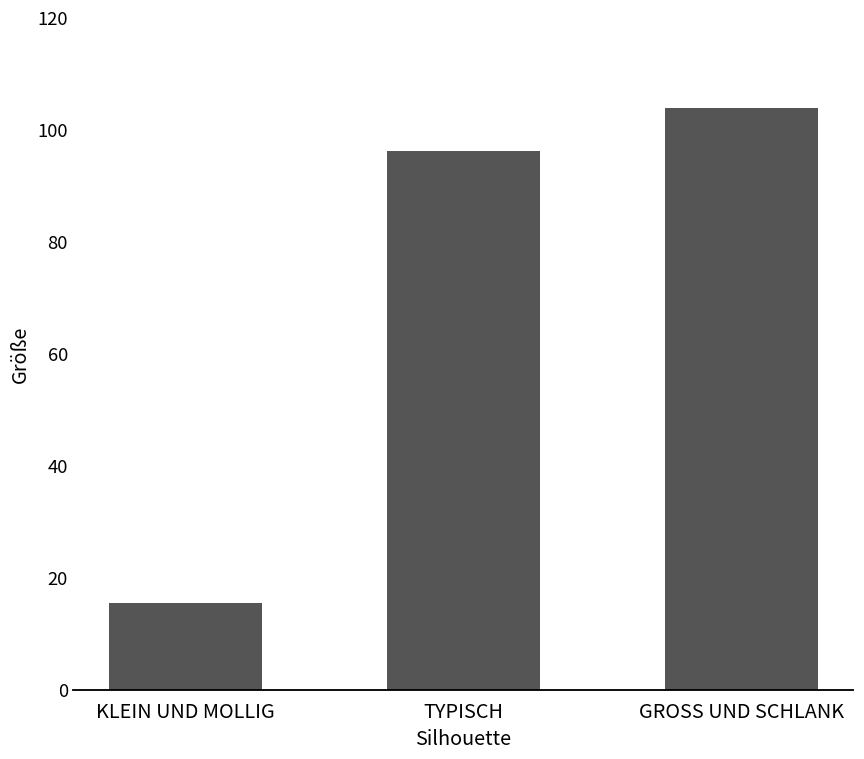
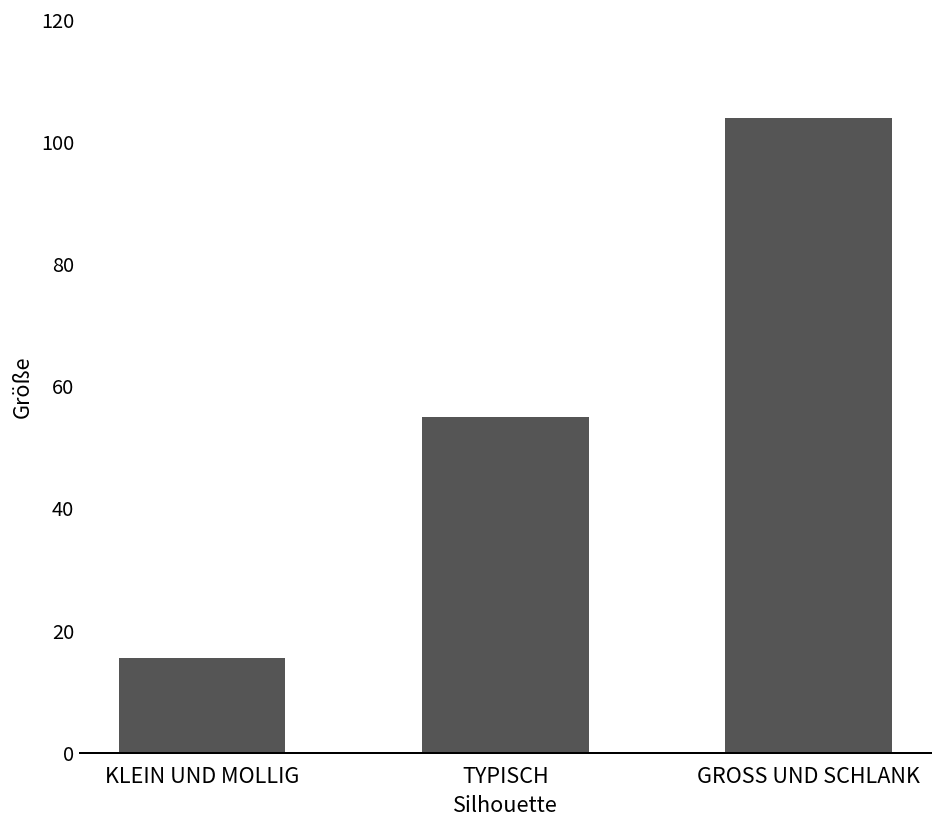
  {
    "KLEIN UND MOLLIG": 16,
-   "TYPISCH": 96,
+   "TYPISCH": 55,
    "GROSS UND SCHLANK": 104
  }
